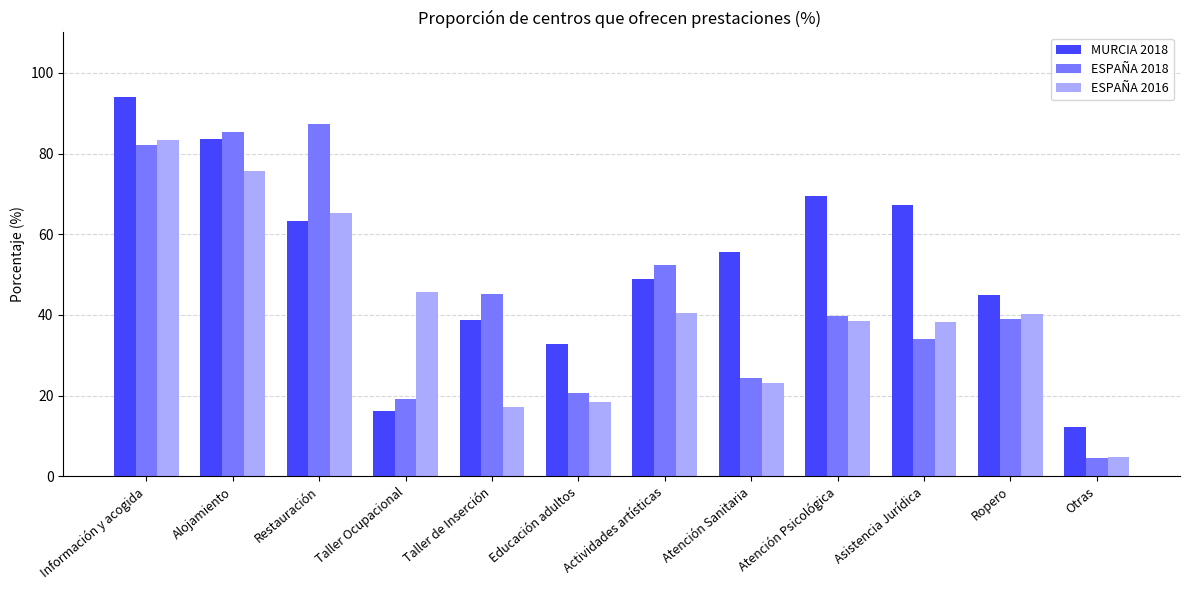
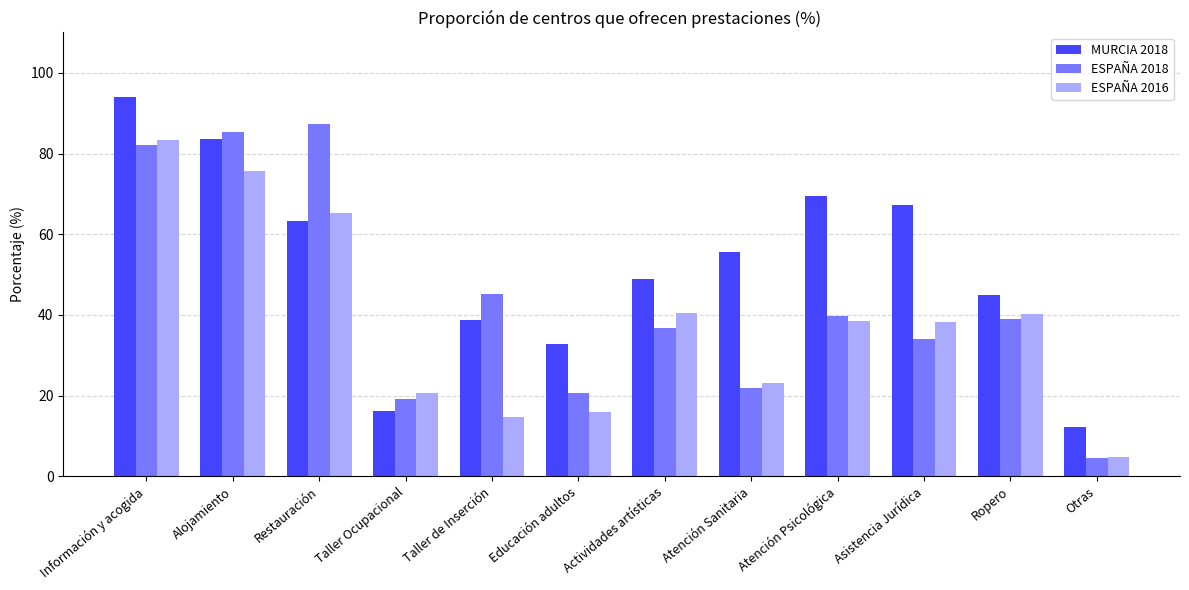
  {
    "MURCIA 2018": {
      "Información y acogida": 94,
      "Alojamiento": 84,
      "Restauración": 63,
      "Taller Ocupacional": 16,
      "Taller de Inserción": 39,
      "Educación adultos": 33,
      "Actividades artísticas": 49,
      "Atención Sanitaria": 56,
      "Atención Psicológica": 69,
      "Asistencia Jurídica": 67,
      "Ropero": 45,
      "Otras": 12
    },
    "ESPAÑA 2018": {
      "Información y acogida": 82,
      "Alojamiento": 85,
      "Restauración": 87,
      "Taller Ocupacional": 19,
      "Taller de Inserción": 45,
      "Educación adultos": 21,
-     "Actividades artísticas": 52,
-     "Atención Sanitaria": 25,
+     "Actividades artísticas": 37,
+     "Atención Sanitaria": 22,
      "Atención Psicológica": 40,
      "Asistencia Jurídica": 34,
      "Ropero": 39,
      "Otras": 5
    },
    "ESPAÑA 2016": {
      "Información y acogida": 83,
      "Alojamiento": 76,
      "Restauración": 65,
-     "Taller Ocupacional": 46,
-     "Taller de Inserción": 17,
-     "Educación adultos": 19,
+     "Taller Ocupacional": 21,
+     "Taller de Inserción": 15,
+     "Educación adultos": 16,
      "Actividades artísticas": 40,
      "Atención Sanitaria": 23,
      "Atención Psicológica": 39,
      "Asistencia Jurídica": 38,
      "Ropero": 40,
      "Otras": 5
    }
  }
